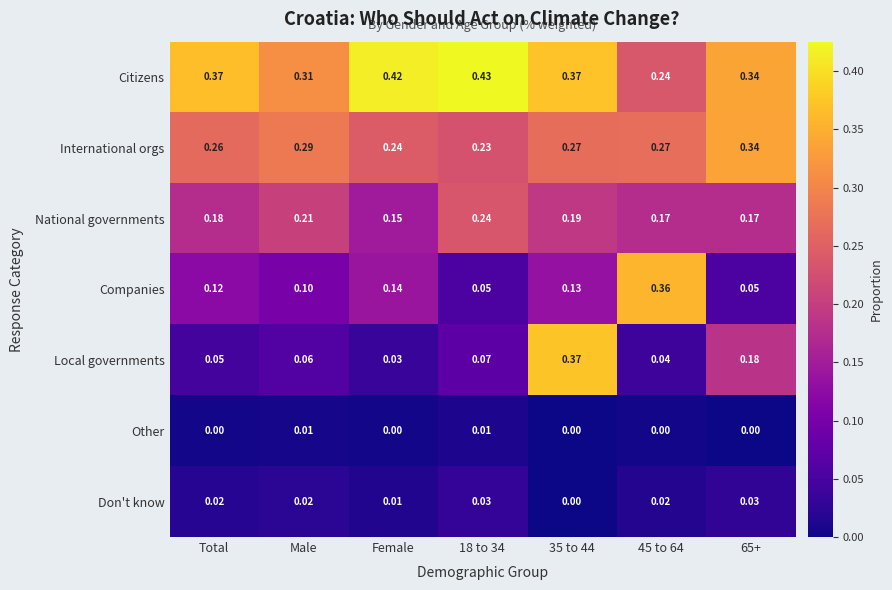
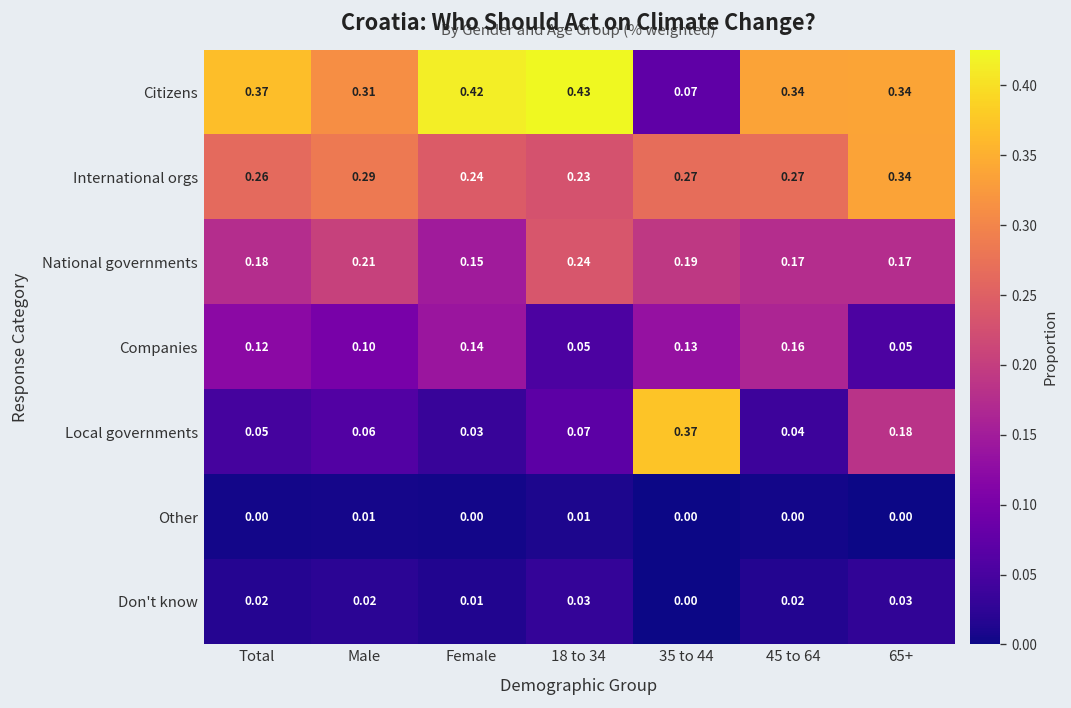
  {
    "Citizens": {
      "Total": 0.37,
      "Male": 0.31,
      "Female": 0.42,
      "18 to 34": 0.43,
-     "35 to 44": 0.37,
-     "45 to 64": 0.24,
+     "35 to 44": 0.07,
+     "45 to 64": 0.34,
      "65+": 0.34
    },
    "International orgs": {
      "Total": 0.26,
      "Male": 0.29,
      "Female": 0.24,
      "18 to 34": 0.23,
      "35 to 44": 0.27,
      "45 to 64": 0.27,
      "65+": 0.34
    },
    "National governments": {
      "Total": 0.18,
      "Male": 0.21,
      "Female": 0.15,
      "18 to 34": 0.24,
      "35 to 44": 0.19,
      "45 to 64": 0.17,
      "65+": 0.17
    },
    "Companies": {
      "Total": 0.12,
      "Male": 0.10,
      "Female": 0.14,
      "18 to 34": 0.05,
      "35 to 44": 0.13,
-     "45 to 64": 0.36,
+     "45 to 64": 0.16,
      "65+": 0.05
    },
    "Local governments": {
      "Total": 0.05,
      "Male": 0.06,
      "Female": 0.03,
      "18 to 34": 0.07,
      "35 to 44": 0.37,
      "45 to 64": 0.04,
      "65+": 0.18
    },
    "Other": {
      "Total": 0.00,
      "Male": 0.01,
      "Female": 0.00,
      "18 to 34": 0.01,
      "35 to 44": 0.00,
      "45 to 64": 0.00,
      "65+": 0.00
    },
    "Don't know": {
      "Total": 0.02,
      "Male": 0.02,
      "Female": 0.01,
      "18 to 34": 0.03,
      "35 to 44": 0.00,
      "45 to 64": 0.02,
      "65+": 0.03
    }
  }
